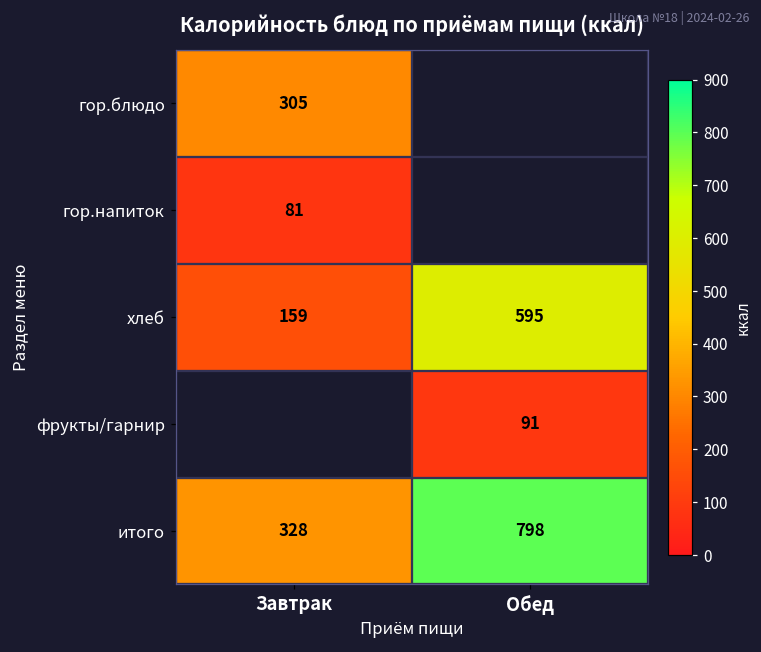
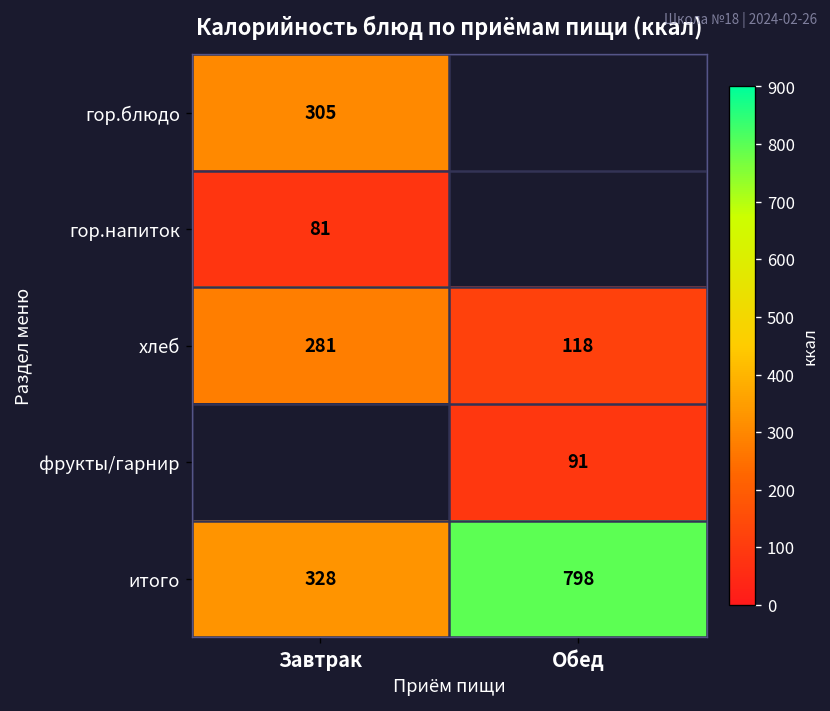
  {
    "гор.блюдо": {
      "Завтрак": 305
    },
    "гор.напиток": {
      "Завтрак": 81
    },
    "хлеб": {
-     "Завтрак": 159,
-     "Обед": 595
+     "Завтрак": 281,
+     "Обед": 118
    },
    "фрукты/гарнир": {
      "Обед": 91
    },
    "итого": {
      "Завтрак": 328,
      "Обед": 798
    }
  }
